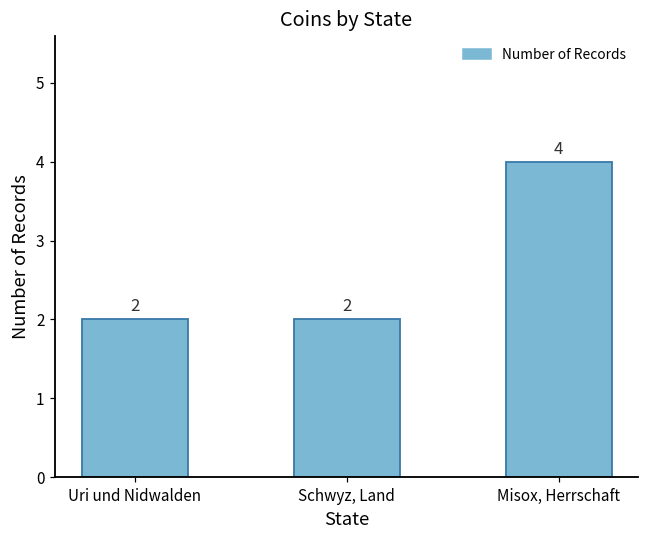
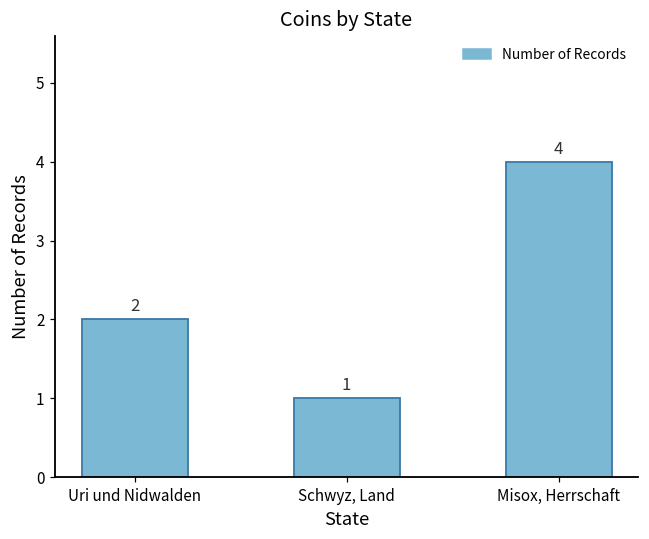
  {
    "Uri und Nidwalden": 2,
-   "Schwyz, Land": 2,
+   "Schwyz, Land": 1,
    "Misox, Herrschaft": 4
  }
